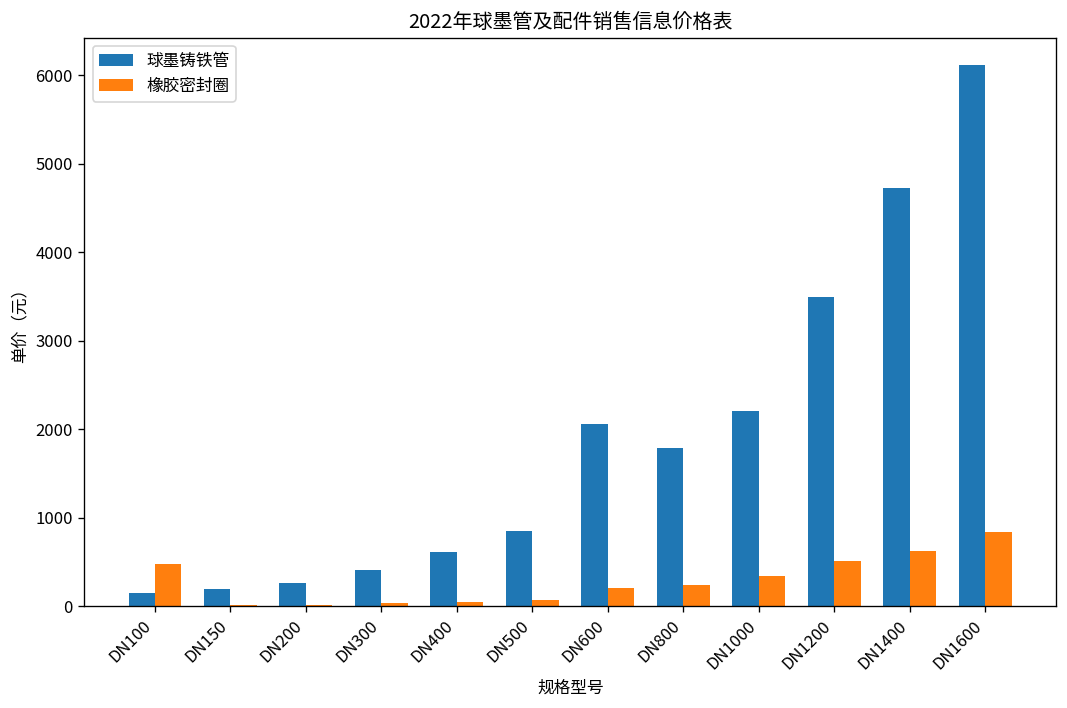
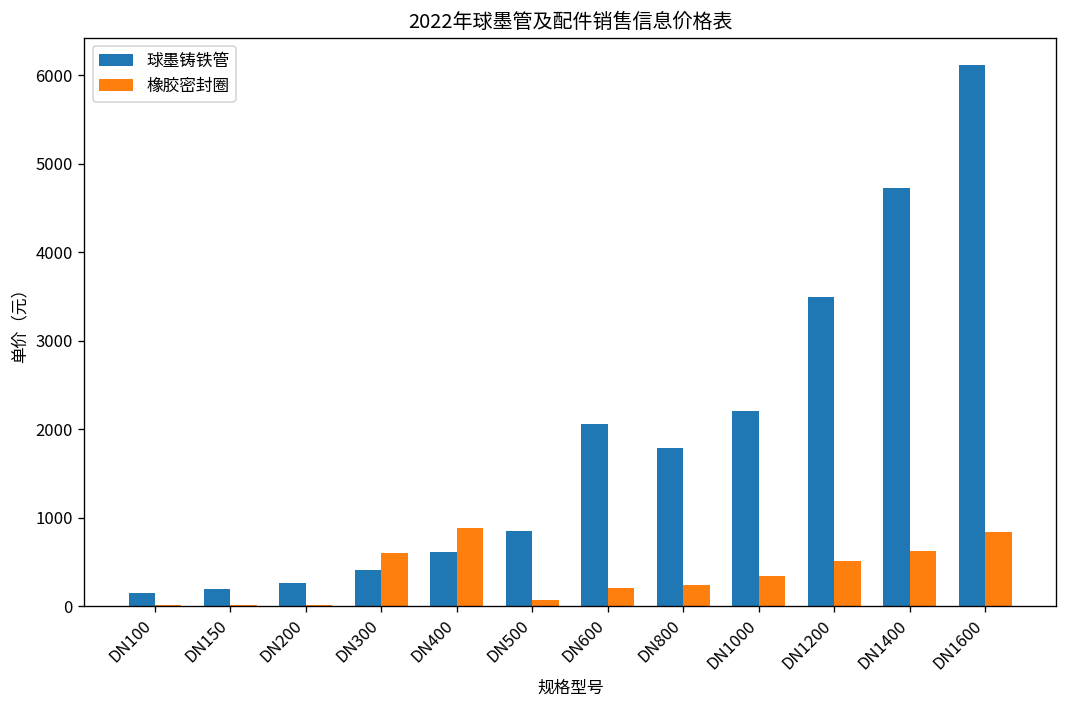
  {
    "球墨铸铁管": {
      "DN100": 100,
      "DN150": 200,
      "DN200": 300,
      "DN300": 400,
      "DN400": 600,
      "DN500": 900,
      "DN600": 2100,
      "DN800": 1800,
      "DN1000": 2200,
      "DN1200": 3500,
      "DN1400": 4700,
      "DN1600": 6100
    },
    "橡胶密封圈": {
-     "DN100": 500,
-     "DN300": 0,
-     "DN400": 0,
+     "DN100": 0,
+     "DN300": 600,
+     "DN400": 900,
      "DN500": 100,
      "DN600": 200,
      "DN800": 200,
      "DN1000": 300,
      "DN1200": 500,
      "DN1400": 600,
      "DN1600": 800
    }
  }
